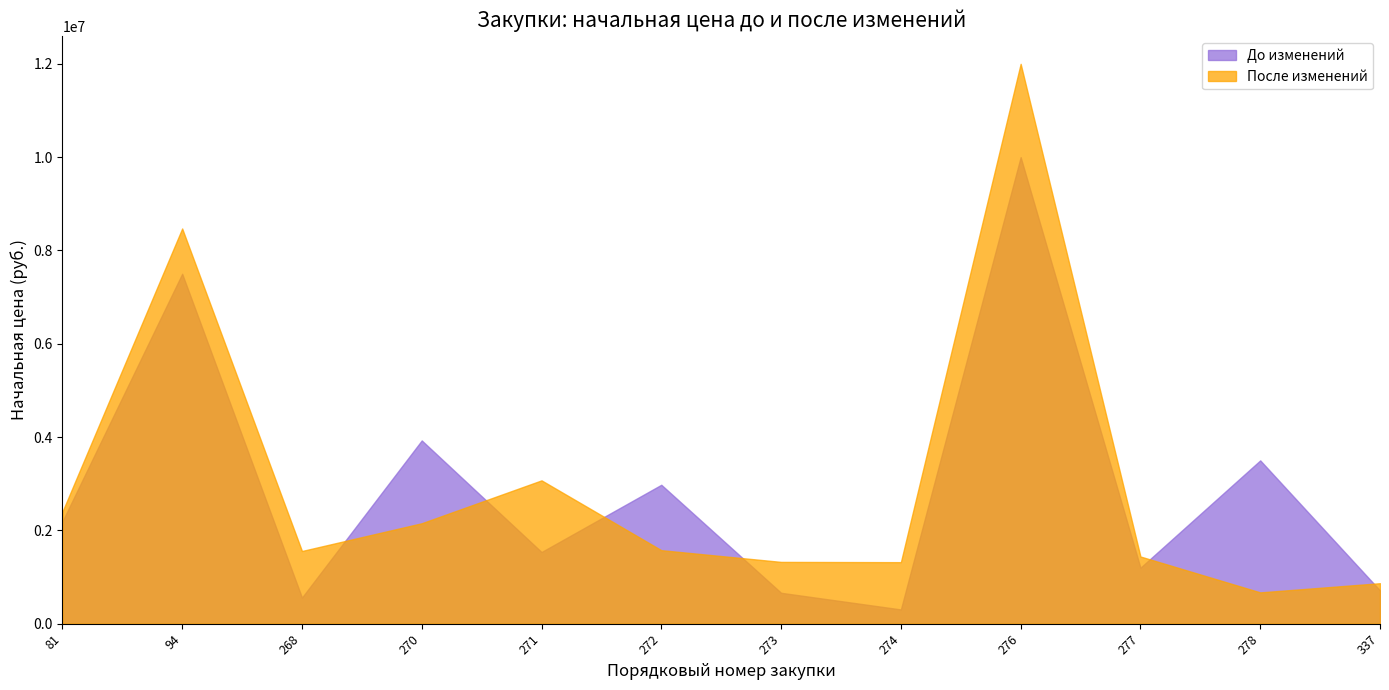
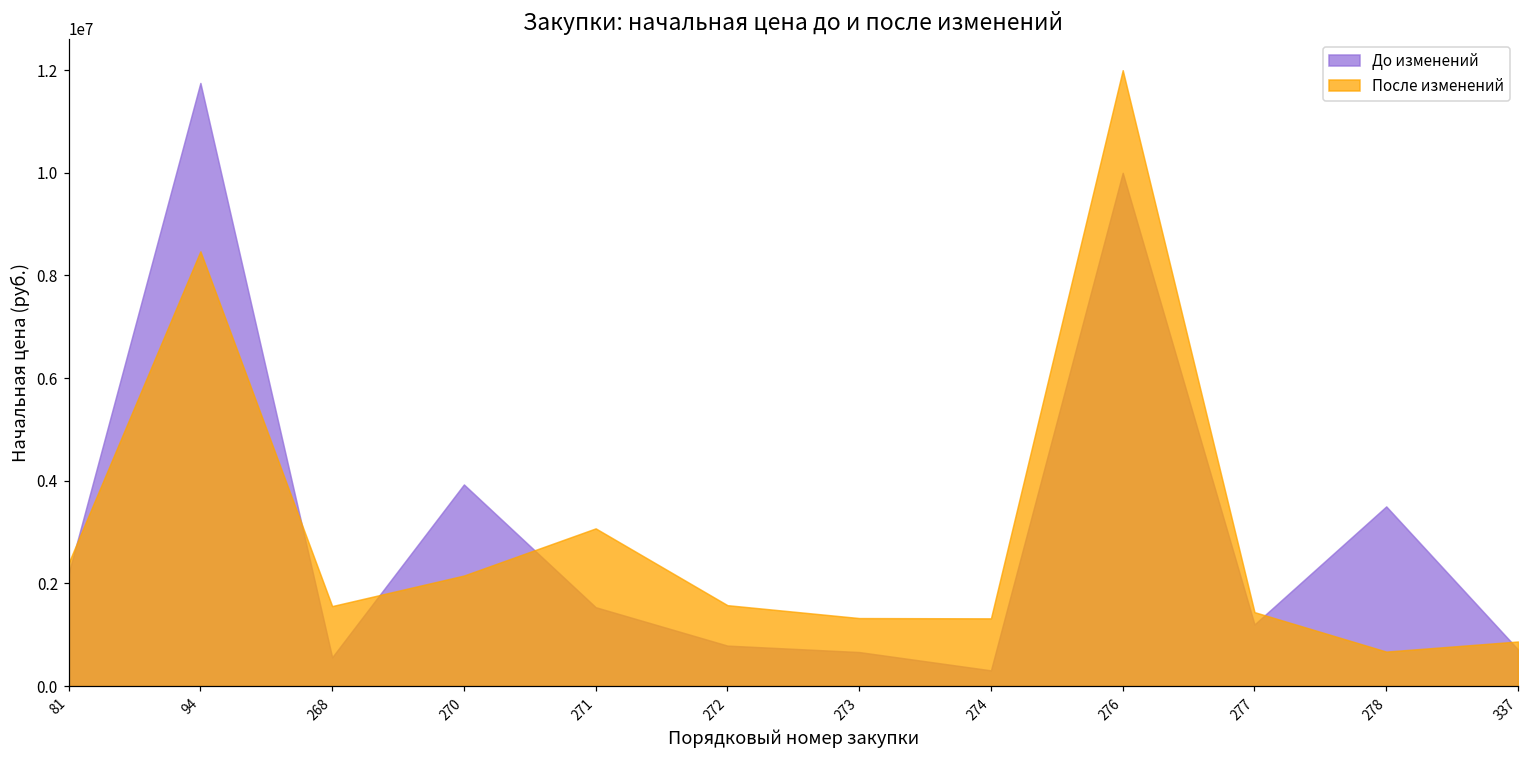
  {
    "До изменений": {
      "81": 2200000,
-     "94": 7500000,
+     "94": 11800000,
      "268": 600000,
      "270": 3900000,
      "271": 1500000,
-     "272": 3000000,
+     "272": 800000,
      "273": 700000,
      "274": 300000,
      "276": 10000000,
      "277": 1200000,
      "278": 3500000,
      "337": 700000
    },
    "После изменений": {
      "81": 2400000,
      "94": 8500000,
      "268": 1600000,
      "270": 2200000,
      "271": 3100000,
      "272": 1600000,
      "273": 1300000,
      "274": 1300000,
      "276": 12000000,
      "277": 1400000,
      "278": 700000,
      "337": 900000
    }
  }
